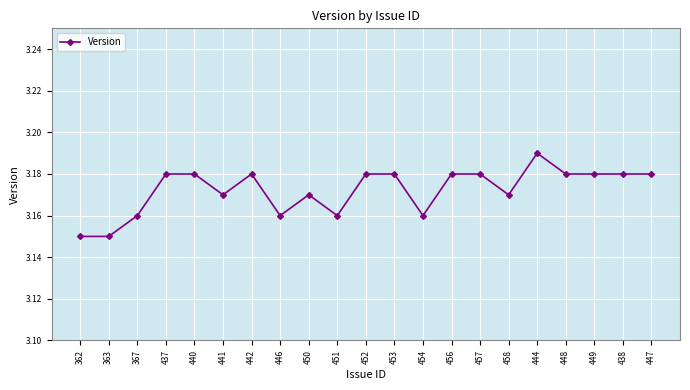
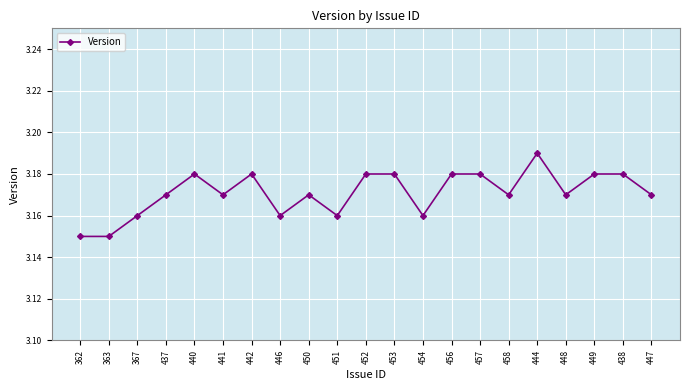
  {
    "362": 3.15,
    "363": 3.15,
    "367": 3.16,
-   "437": 3.18,
+   "437": 3.17,
    "440": 3.18,
    "441": 3.17,
    "442": 3.18,
    "446": 3.16,
    "450": 3.17,
    "451": 3.16,
    "452": 3.18,
    "453": 3.18,
    "454": 3.16,
    "456": 3.18,
    "457": 3.18,
    "458": 3.17,
    "444": 3.19,
-   "448": 3.18,
+   "448": 3.17,
    "449": 3.18,
    "438": 3.18,
-   "447": 3.18
+   "447": 3.17
  }
